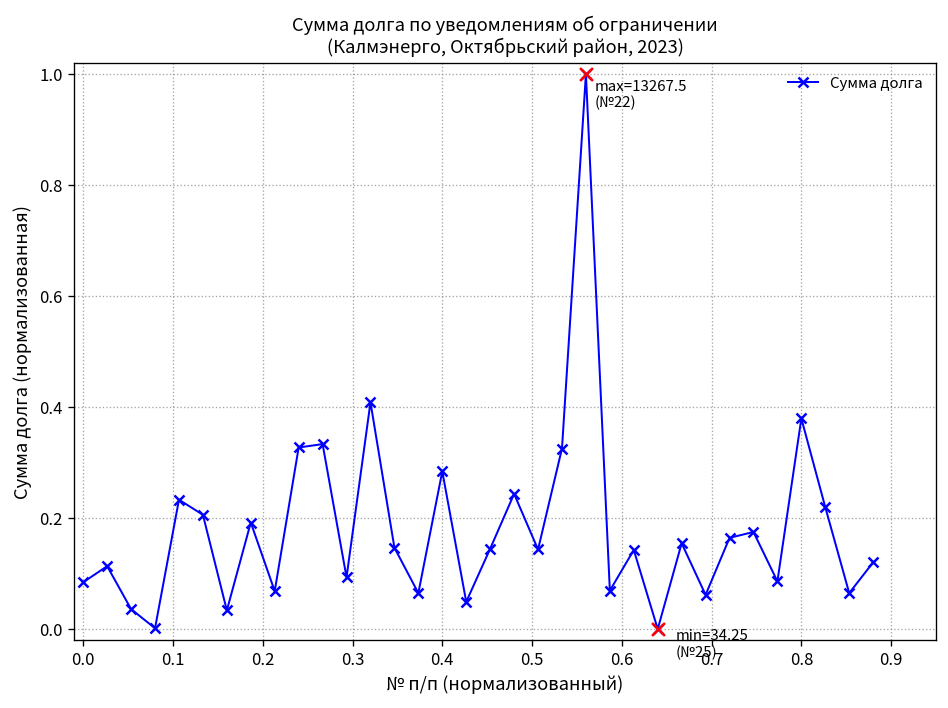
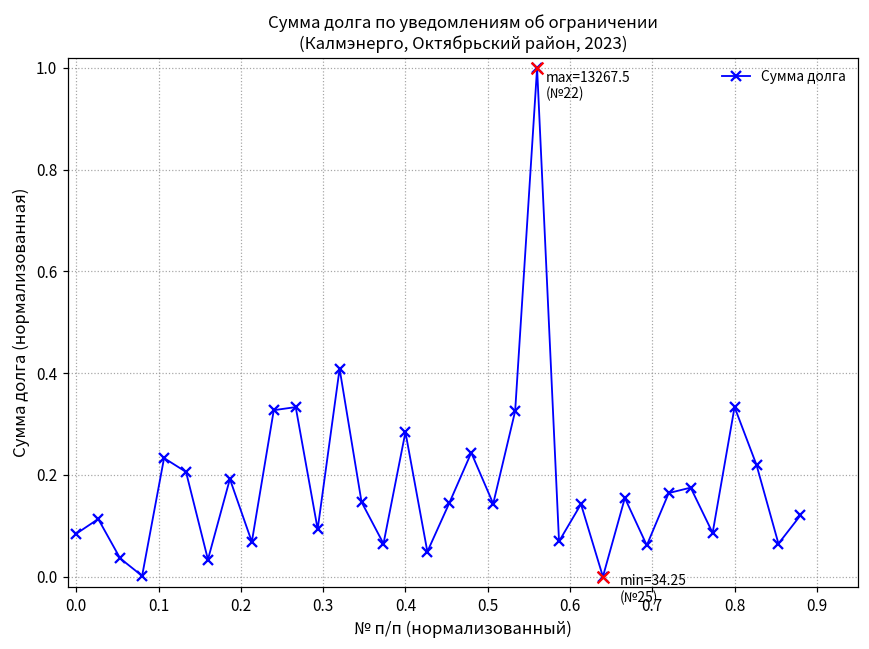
  {
    "Сумма долга": {
      "0.0": 0.08,
      "0.4": 0.28,
-     "0.8": 0.38
+     "0.8": 0.33
    }
  }
